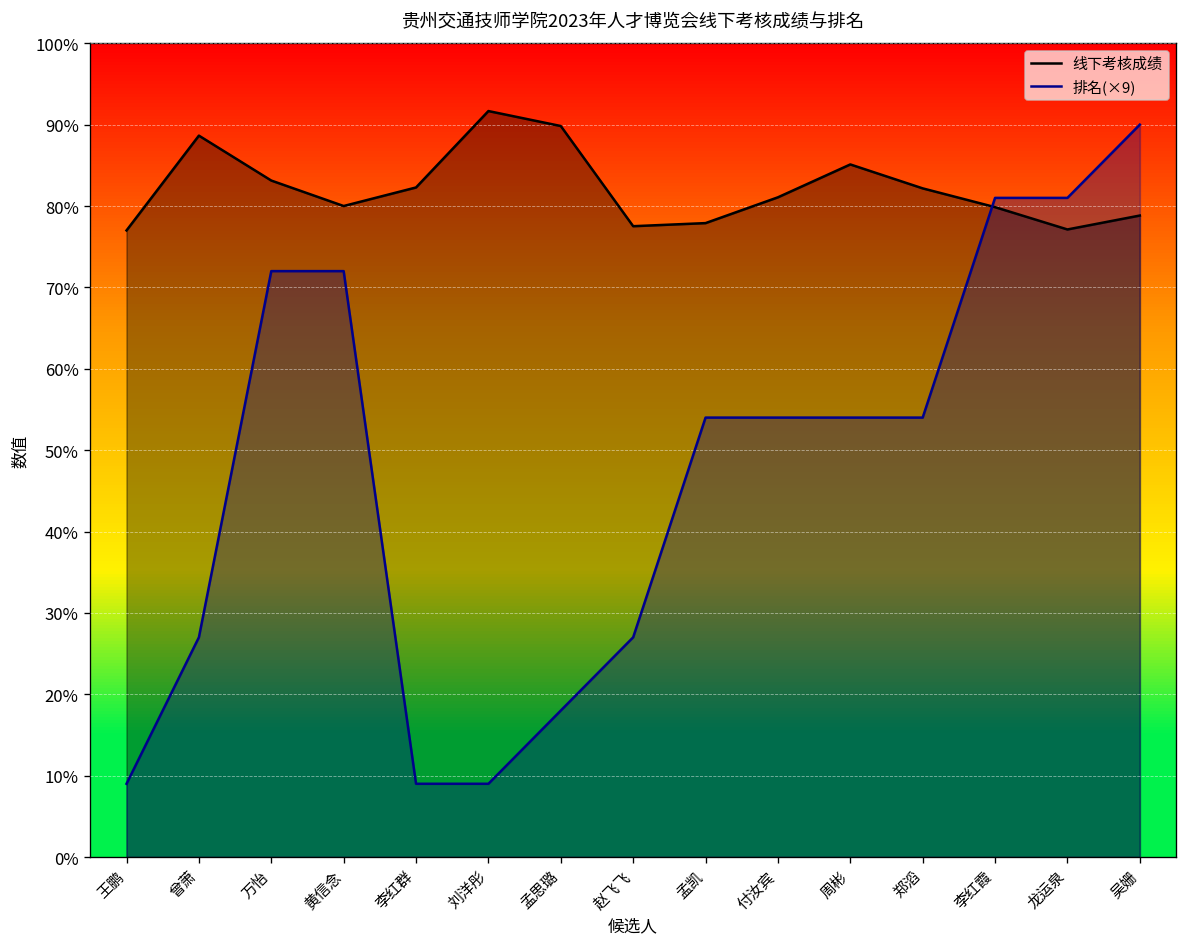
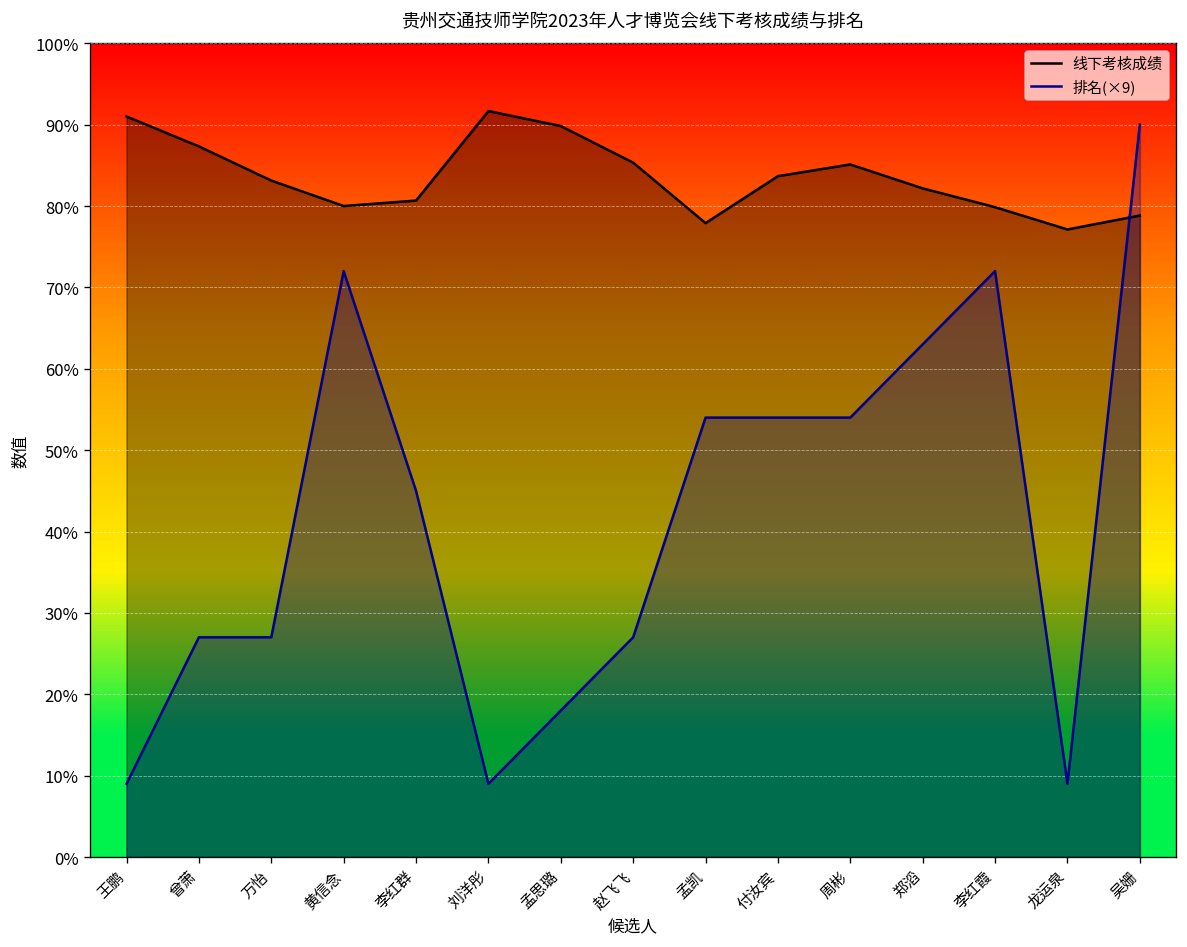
  {
    "线下考核成绩": {
-     "王鹏": "77%",
-     "曾萧": "89%",
+     "王鹏": "91%",
+     "曾萧": "87%",
      "万怡": "83%",
      "黄信念": "80%",
-     "李红群": "82%",
+     "李红群": "81%",
      "刘洋彤": "92%",
      "孟思璐": "90%",
-     "赵飞飞": "78%",
+     "赵飞飞": "85%",
      "孟凯": "78%",
-     "付汝宾": "81%",
+     "付汝宾": "84%",
      "周彬": "85%",
      "郑滔": "82%",
      "李红霞": "80%",
      "龙运泉": "77%",
      "吴姗": "79%"
    },
    "排名(×9)": {
      "王鹏": "9%",
      "曾萧": "27%",
-     "万怡": "72%",
+     "万怡": "27%",
      "黄信念": "72%",
-     "李红群": "9%",
+     "李红群": "45%",
      "刘洋彤": "9%",
      "孟思璐": "18%",
      "赵飞飞": "27%",
      "孟凯": "54%",
      "付汝宾": "54%",
      "周彬": "54%",
-     "郑滔": "54%",
-     "李红霞": "81%",
-     "龙运泉": "81%",
+     "郑滔": "63%",
+     "李红霞": "72%",
+     "龙运泉": "9%",
      "吴姗": "90%"
    }
  }
